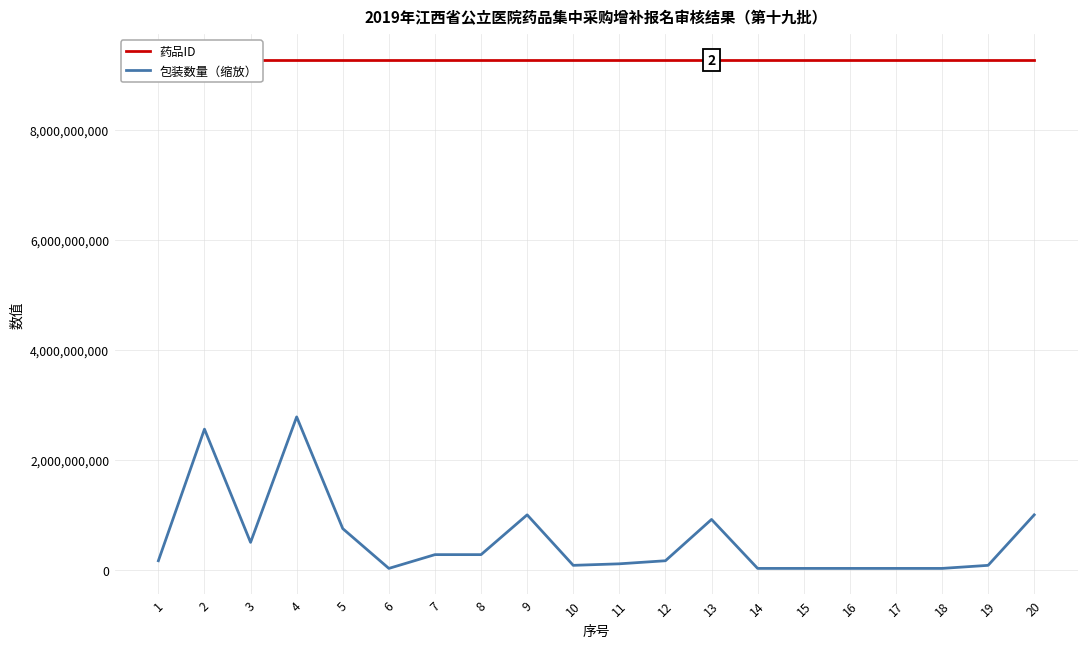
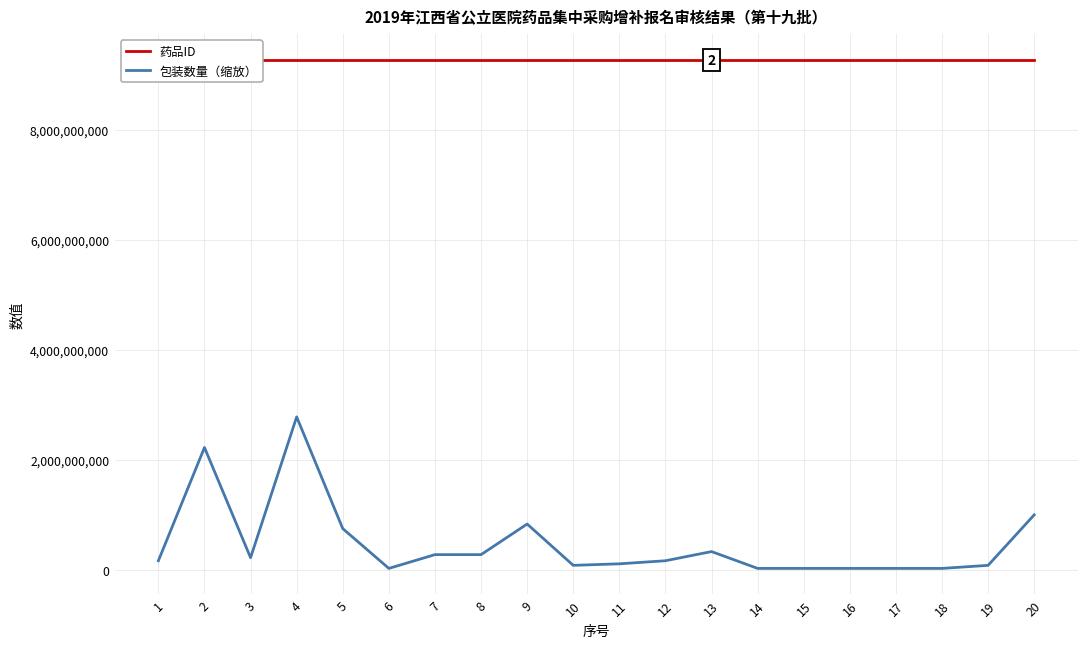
  {
    "药品ID": {
      "4": "9,300,000,000",
      "5": "9,300,000,000",
      "6": "9,300,000,000",
      "7": "9,300,000,000",
      "8": "9,300,000,000",
      "9": "9,300,000,000",
      "10": "9,300,000,000",
      "11": "9,300,000,000",
      "12": "9,300,000,000",
      "14": "9,300,000,000",
      "15": "9,300,000,000",
      "16": "9,300,000,000",
      "17": "9,300,000,000",
      "18": "9,300,000,000",
      "19": "9,300,000,000",
      "20": "9,300,000,000"
    },
    "包装数量（缩放）": {
      "1": "200,000,000",
-     "2": "2,600,000,000",
-     "3": "500,000,000",
+     "2": "2,200,000,000",
+     "3": "200,000,000",
      "4": "2,800,000,000",
      "5": "800,000,000",
      "6": "0",
      "7": "300,000,000",
      "8": "300,000,000",
-     "9": "1,000,000,000",
+     "9": "800,000,000",
      "10": "100,000,000",
      "11": "100,000,000",
      "12": "200,000,000",
-     "13": "900,000,000",
+     "13": "300,000,000",
      "14": "0",
      "15": "0",
      "16": "0",
      "17": "0",
      "18": "0",
      "19": "100,000,000",
      "20": "1,000,000,000"
    }
  }
